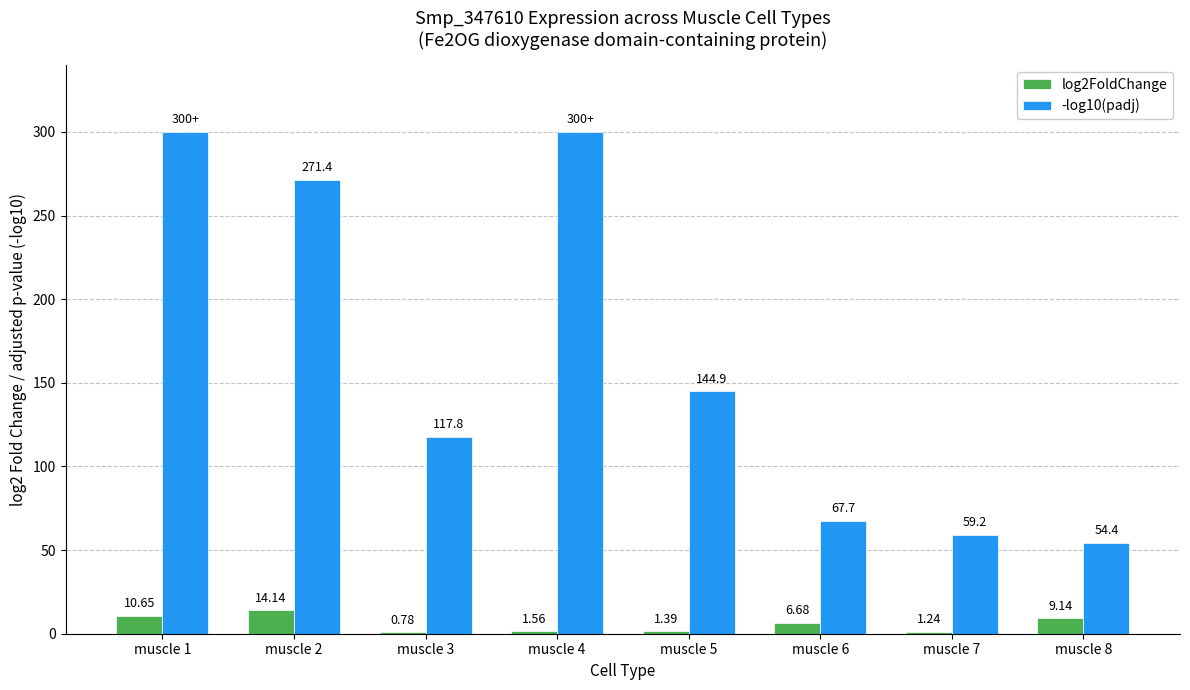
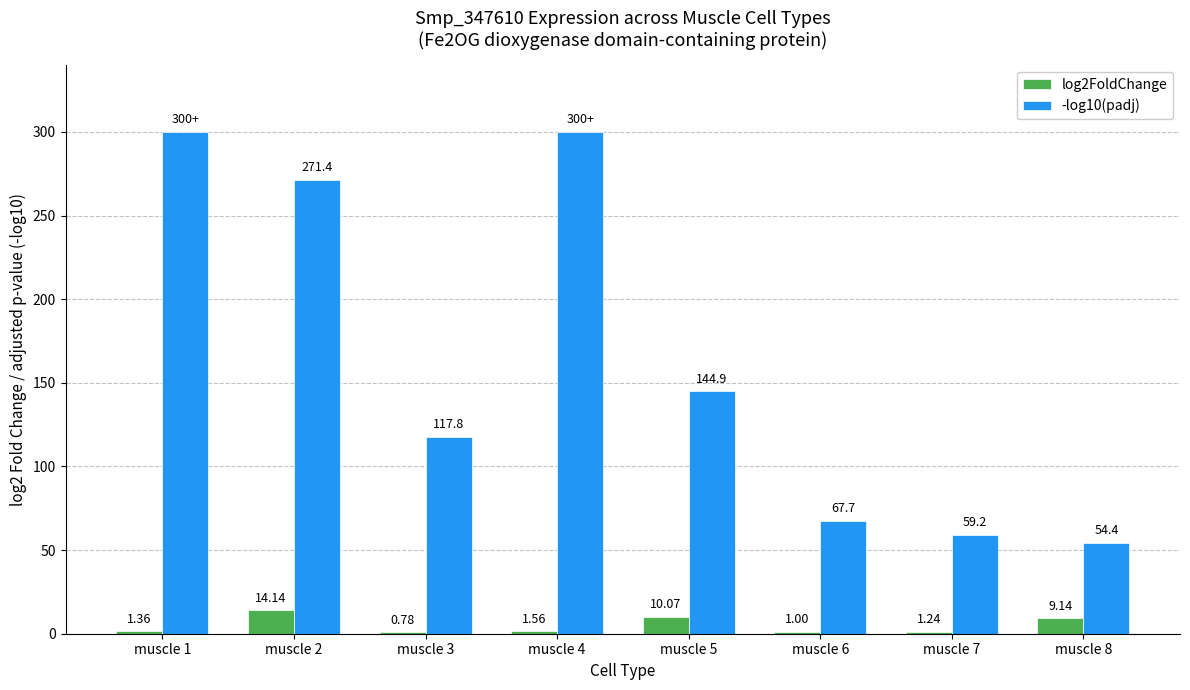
  {
    "log2FoldChange": {
-     "muscle 1": "10.65",
+     "muscle 1": "1.36",
      "muscle 2": "14.14",
      "muscle 3": "0.78",
      "muscle 4": "1.56",
-     "muscle 5": "1.39",
-     "muscle 6": "6.68",
+     "muscle 5": "10.07",
+     "muscle 6": "1.00",
      "muscle 7": "1.24",
      "muscle 8": "9.14"
    },
    "-log10(padj)": {
      "muscle 1": "300+",
      "muscle 2": "271.4",
      "muscle 3": "117.8",
      "muscle 4": "300+",
      "muscle 5": "144.9",
      "muscle 6": "67.7",
      "muscle 7": "59.2",
      "muscle 8": "54.4"
    }
  }
